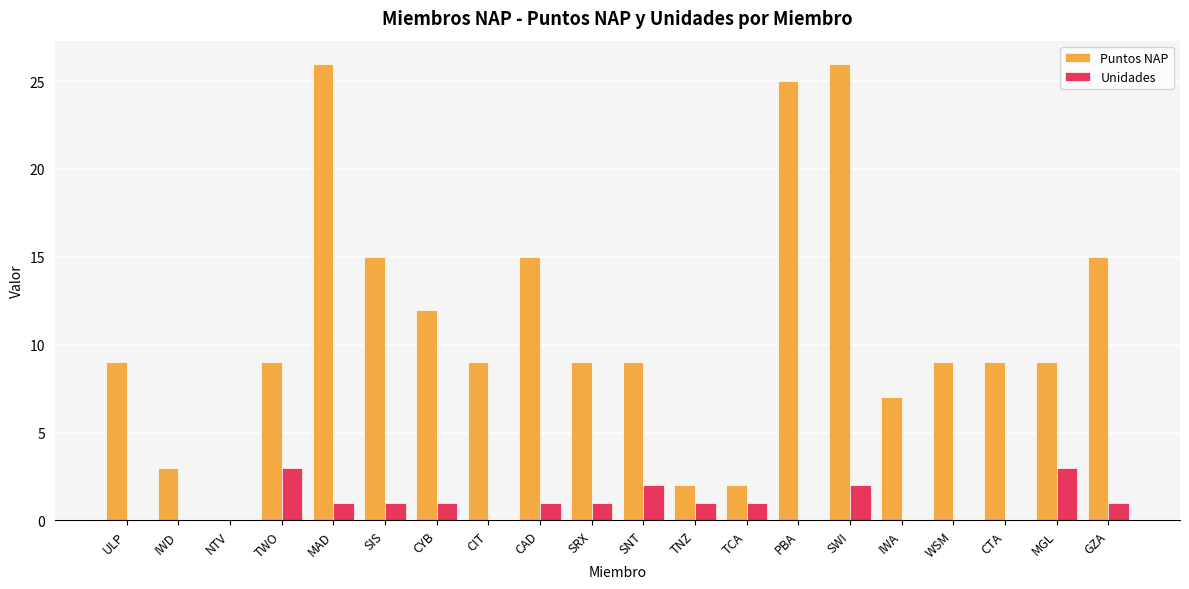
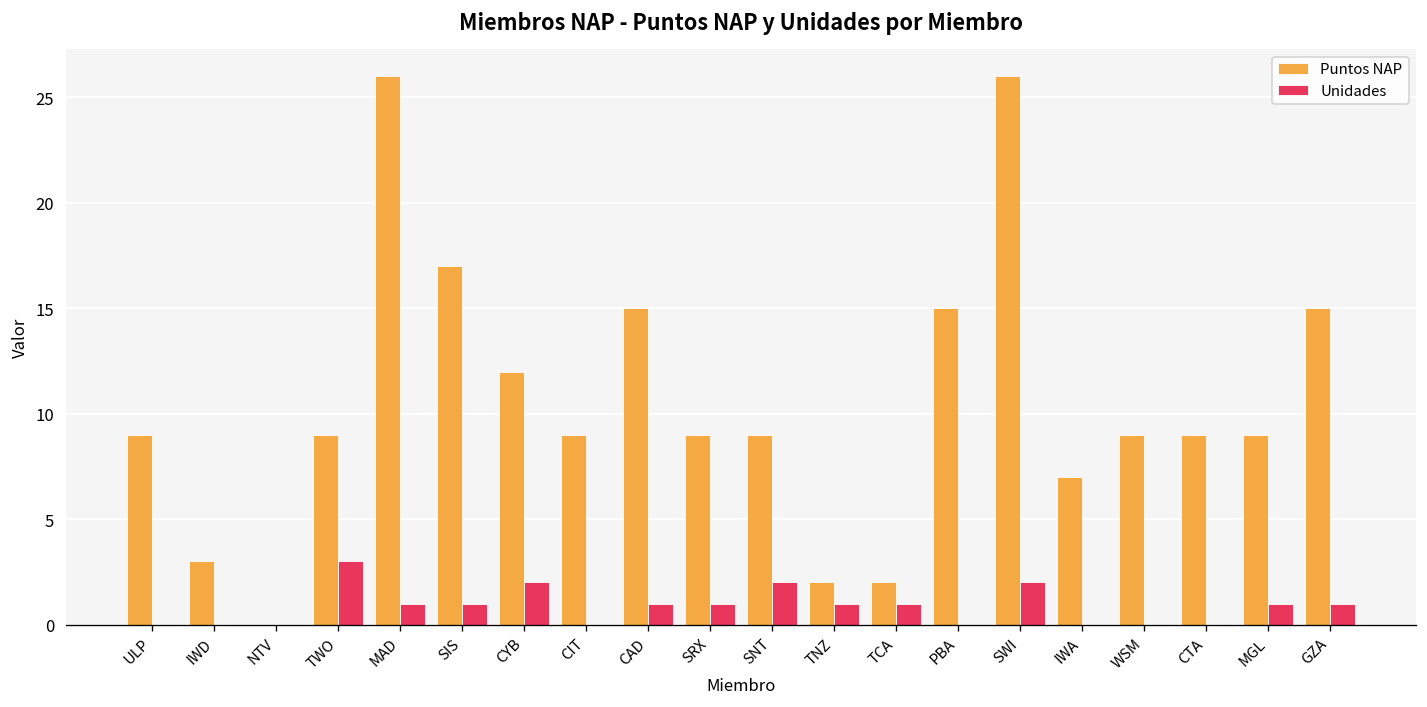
  {
    "Puntos NAP": {
      "ULP": 9,
      "IWD": 3,
      "NTV": 0,
      "TWO": 9,
      "MAD": 26,
-     "SIS": 15,
+     "SIS": 17,
      "CYB": 12,
      "CIT": 9,
      "CAD": 15,
      "SRX": 9,
      "SNT": 9,
      "TNZ": 2,
      "TCA": 2,
-     "PBA": 25,
+     "PBA": 15,
      "SWI": 26,
      "IWA": 7,
      "WSM": 9,
      "CTA": 9,
      "MGL": 9,
      "GZA": 15
    },
    "Unidades": {
      "ULP": 0,
      "IWD": 0,
      "NTV": 0,
      "TWO": 3,
      "MAD": 1,
      "SIS": 1,
-     "CYB": 1,
+     "CYB": 2,
      "CIT": 0,
      "CAD": 1,
      "SRX": 1,
      "SNT": 2,
      "TNZ": 1,
      "TCA": 1,
      "PBA": 0,
      "SWI": 2,
      "IWA": 0,
      "WSM": 0,
      "CTA": 0,
-     "MGL": 3,
+     "MGL": 1,
      "GZA": 1
    }
  }
